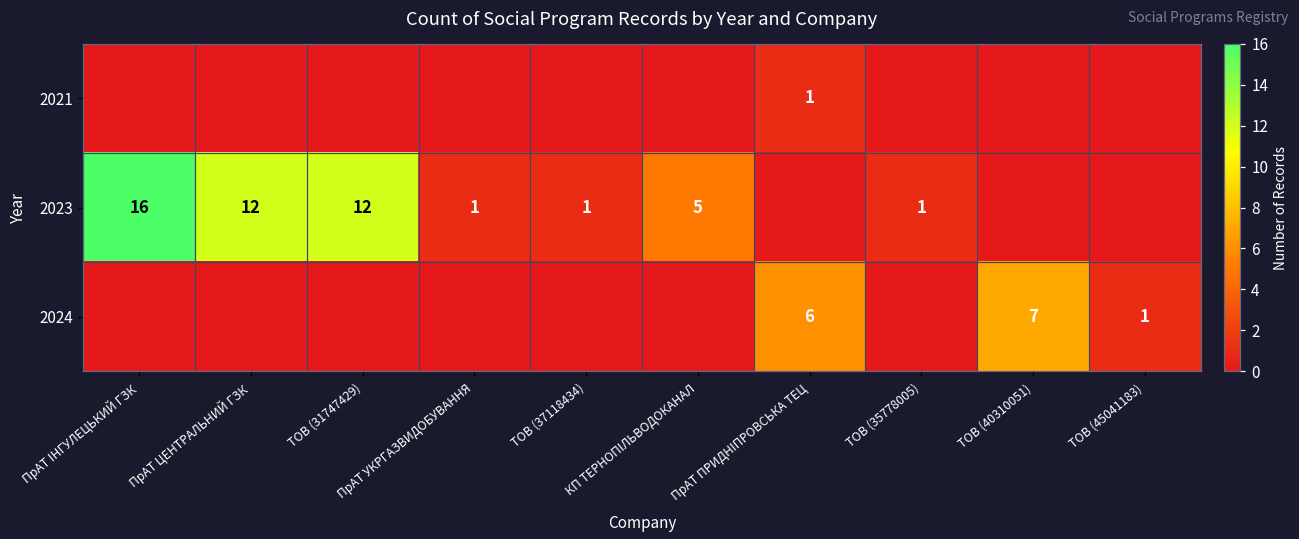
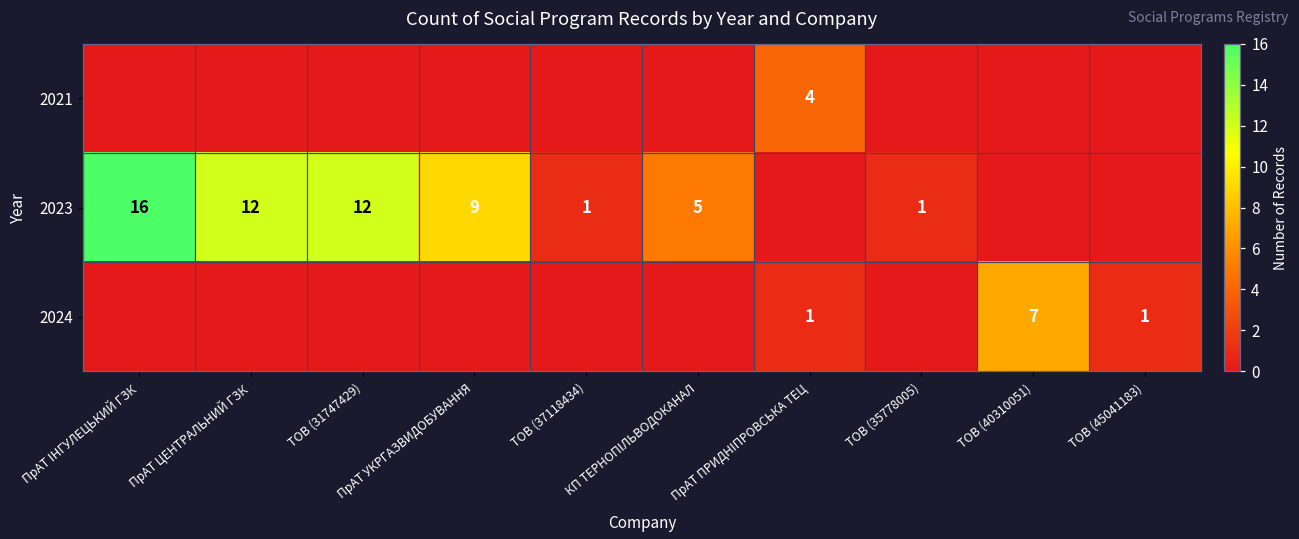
  {
    "2021": {
-     "ПрАТ ПРИДНІПРОВСЬКА ТЕЦ": 1
+     "ПрАТ ПРИДНІПРОВСЬКА ТЕЦ": 4
    },
    "2023": {
      "ПрАТ ІНГУЛЕЦЬКИЙ ГЗК": 16,
      "ПрАТ ЦЕНТРАЛЬНИЙ ГЗК": 12,
      "ТОВ (31747429)": 12,
-     "ПрАТ УКРГАЗВИДОБУВАННЯ": 1,
+     "ПрАТ УКРГАЗВИДОБУВАННЯ": 9,
      "ТОВ (37118434)": 1,
      "КП ТЕРНОПІЛЬВОДОКАНАЛ": 5,
      "ТОВ (35778005)": 1
    },
    "2024": {
-     "ПрАТ ПРИДНІПРОВСЬКА ТЕЦ": 6,
+     "ПрАТ ПРИДНІПРОВСЬКА ТЕЦ": 1,
      "ТОВ (40310051)": 7,
      "ТОВ (45041183)": 1
    }
  }
